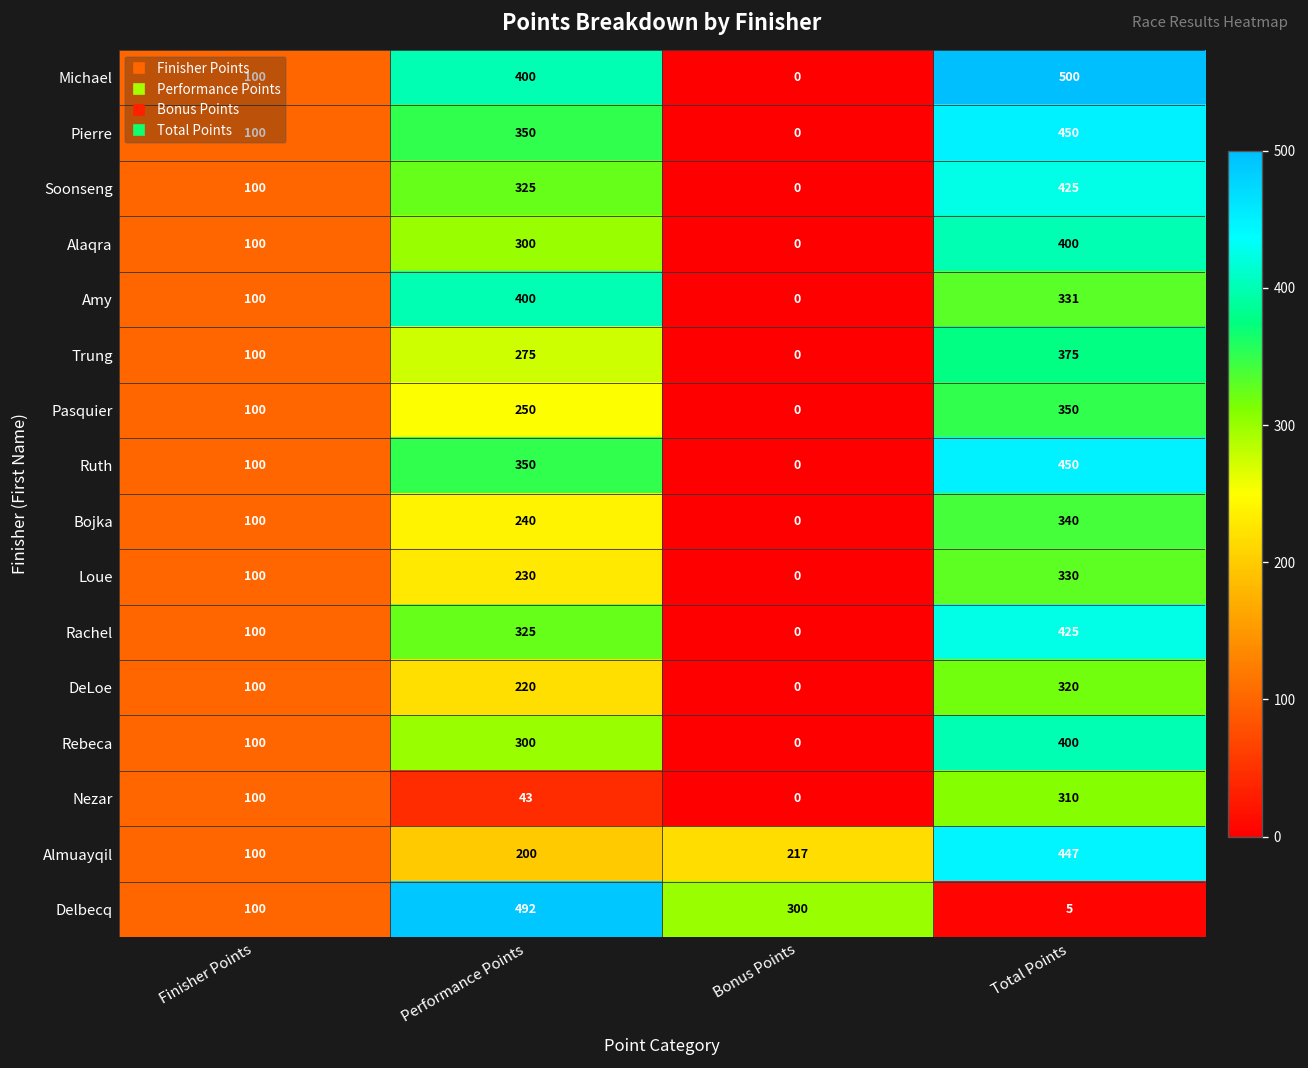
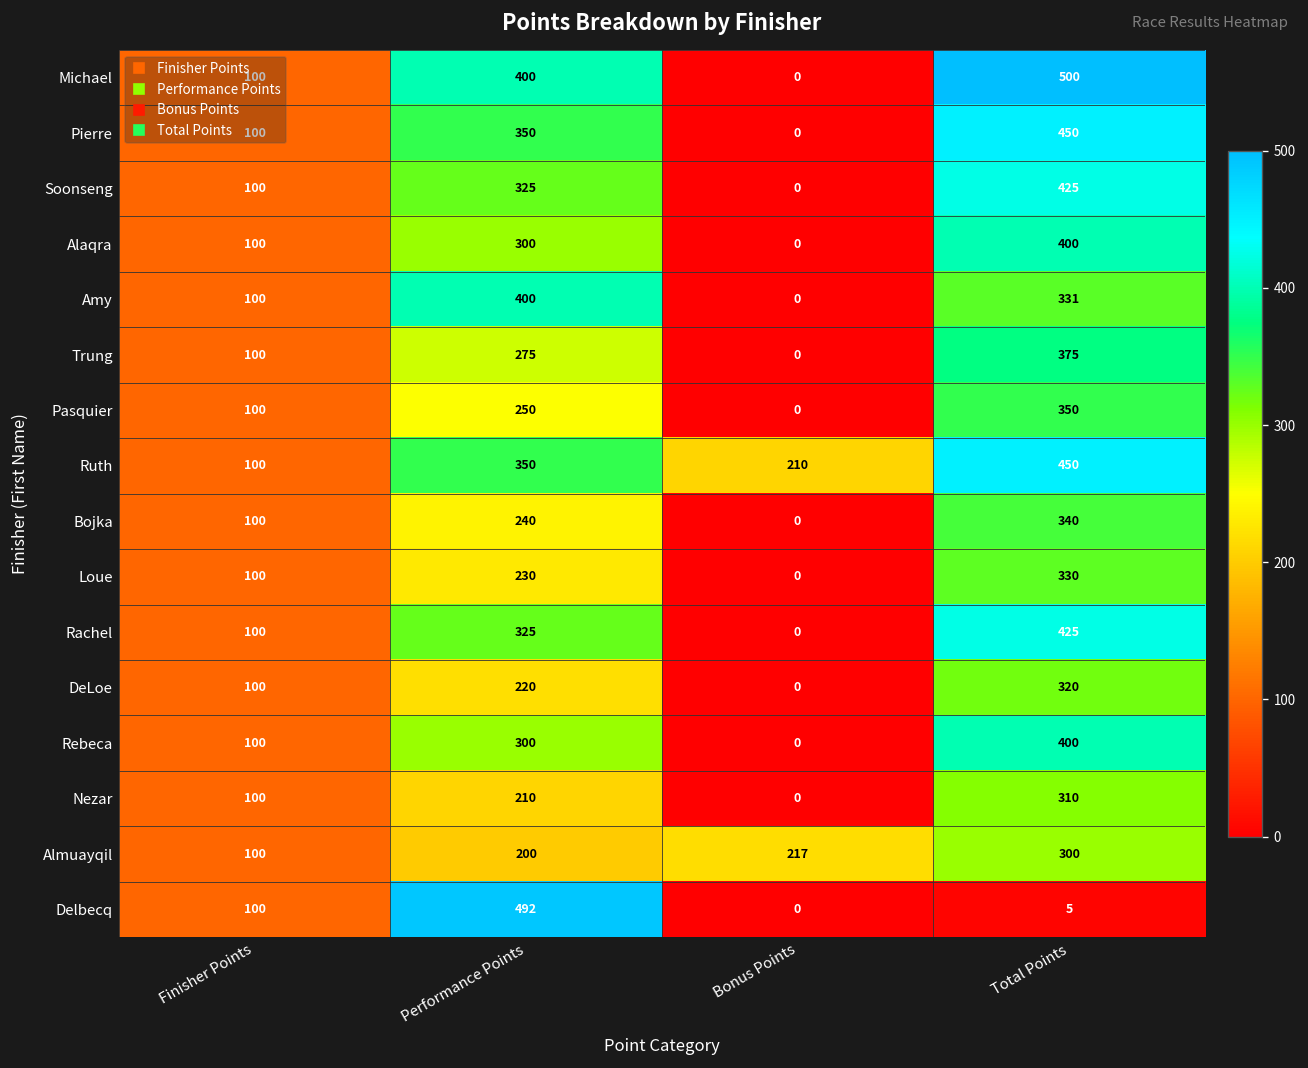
  {
    "Michael": {
      "Performance Points": 400,
      "Bonus Points": 0,
      "Total Points": 500
    },
    "Pierre": {
      "Performance Points": 350,
      "Bonus Points": 0,
      "Total Points": 450
    },
    "Soonseng": {
      "Finisher Points": 100,
      "Performance Points": 325,
      "Bonus Points": 0,
      "Total Points": 425
    },
    "Alaqra": {
      "Finisher Points": 100,
      "Performance Points": 300,
      "Bonus Points": 0,
      "Total Points": 400
    },
    "Amy": {
      "Finisher Points": 100,
      "Performance Points": 400,
      "Bonus Points": 0,
      "Total Points": 331
    },
    "Trung": {
      "Finisher Points": 100,
      "Performance Points": 275,
      "Bonus Points": 0,
      "Total Points": 375
    },
    "Pasquier": {
      "Finisher Points": 100,
      "Performance Points": 250,
      "Bonus Points": 0,
      "Total Points": 350
    },
    "Ruth": {
      "Finisher Points": 100,
      "Performance Points": 350,
-     "Bonus Points": 0,
+     "Bonus Points": 210,
      "Total Points": 450
    },
    "Bojka": {
      "Finisher Points": 100,
      "Performance Points": 240,
      "Bonus Points": 0,
      "Total Points": 340
    },
    "Loue": {
      "Finisher Points": 100,
      "Performance Points": 230,
      "Bonus Points": 0,
      "Total Points": 330
    },
    "Rachel": {
      "Finisher Points": 100,
      "Performance Points": 325,
      "Bonus Points": 0,
      "Total Points": 425
    },
    "DeLoe": {
      "Finisher Points": 100,
      "Performance Points": 220,
      "Bonus Points": 0,
      "Total Points": 320
    },
    "Rebeca": {
      "Finisher Points": 100,
      "Performance Points": 300,
      "Bonus Points": 0,
      "Total Points": 400
    },
    "Nezar": {
      "Finisher Points": 100,
-     "Performance Points": 43,
+     "Performance Points": 210,
      "Bonus Points": 0,
      "Total Points": 310
    },
    "Almuayqil": {
      "Finisher Points": 100,
      "Performance Points": 200,
      "Bonus Points": 217,
-     "Total Points": 447
+     "Total Points": 300
    },
    "Delbecq": {
      "Finisher Points": 100,
      "Performance Points": 492,
-     "Bonus Points": 300,
+     "Bonus Points": 0,
      "Total Points": 5
    }
  }
